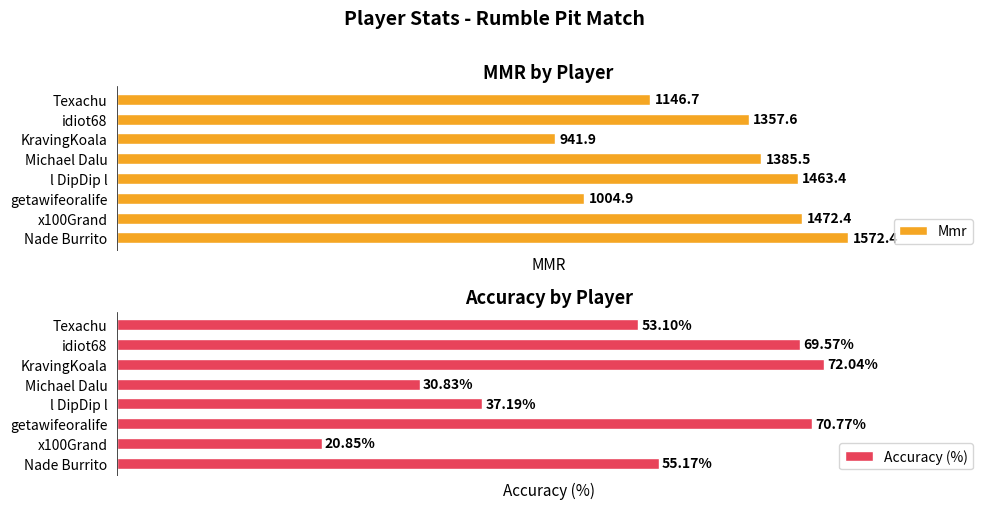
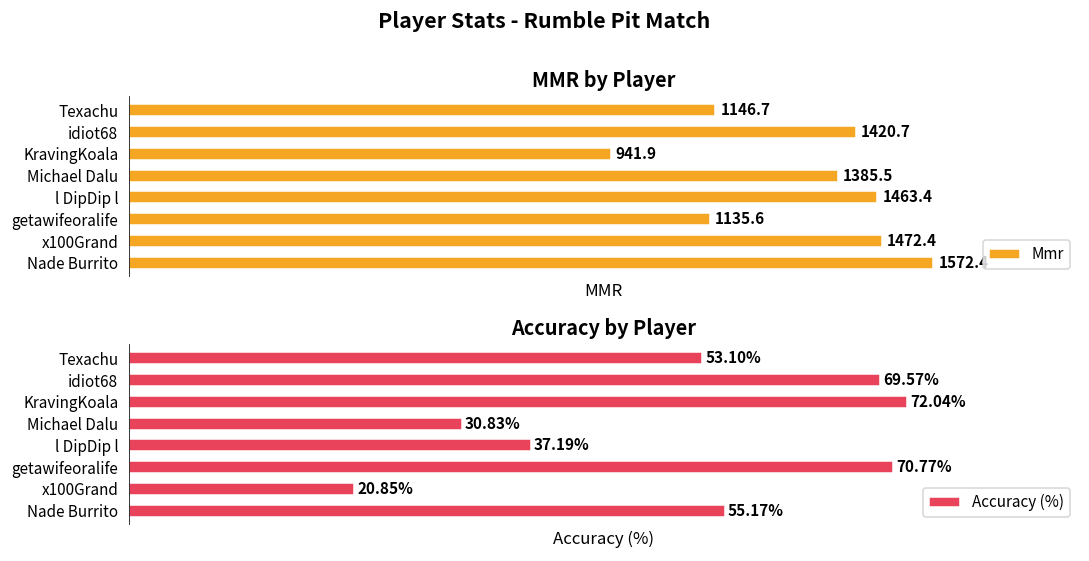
  {
    "MMR by Player": {
      "Texachu": "1146.7",
-     "idiot68": "1357.6",
+     "idiot68": "1420.7",
      "KravingKoala": "941.9",
      "Michael Dalu": "1385.5",
      "l DipDip l": "1463.4",
-     "getawifeoralife": "1004.9",
+     "getawifeoralife": "1135.6",
      "x100Grand": "1472.4"
    },
    "Accuracy by Player": {
      "Texachu": "53.10%",
      "idiot68": "69.57%",
      "KravingKoala": "72.04%",
      "Michael Dalu": "30.83%",
      "l DipDip l": "37.19%",
      "getawifeoralife": "70.77%",
      "x100Grand": "20.85%",
      "Nade Burrito": "55.17%"
    }
  }
